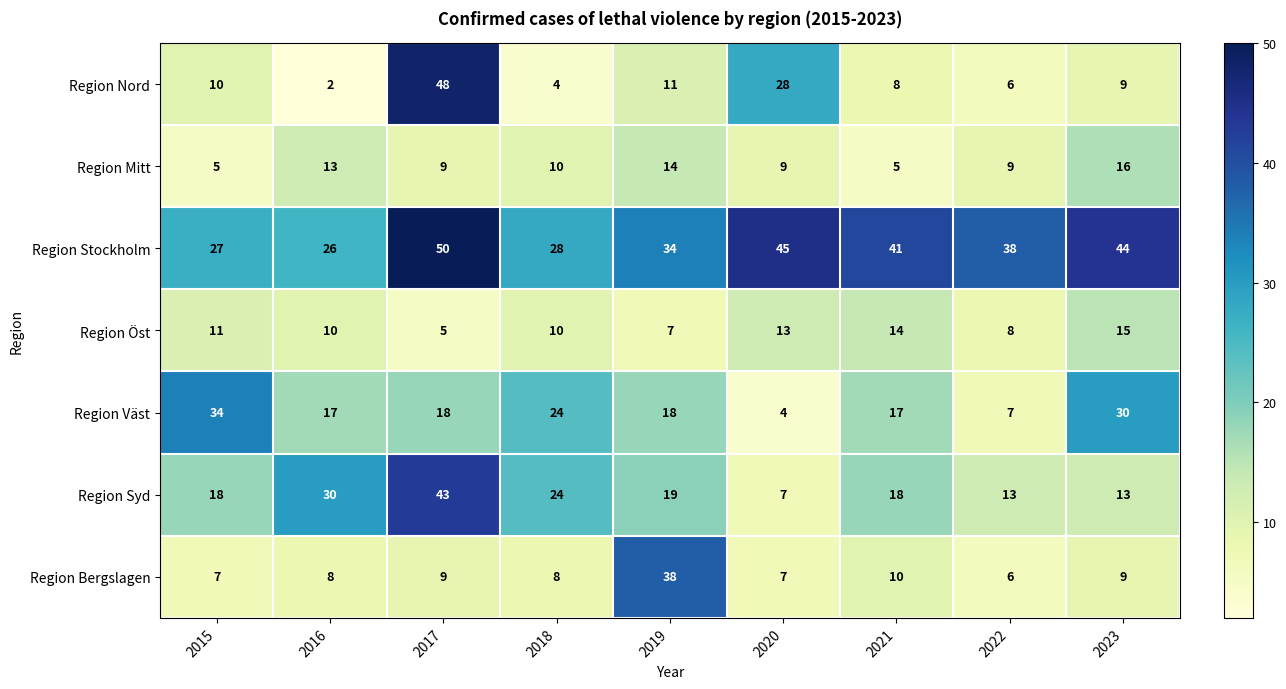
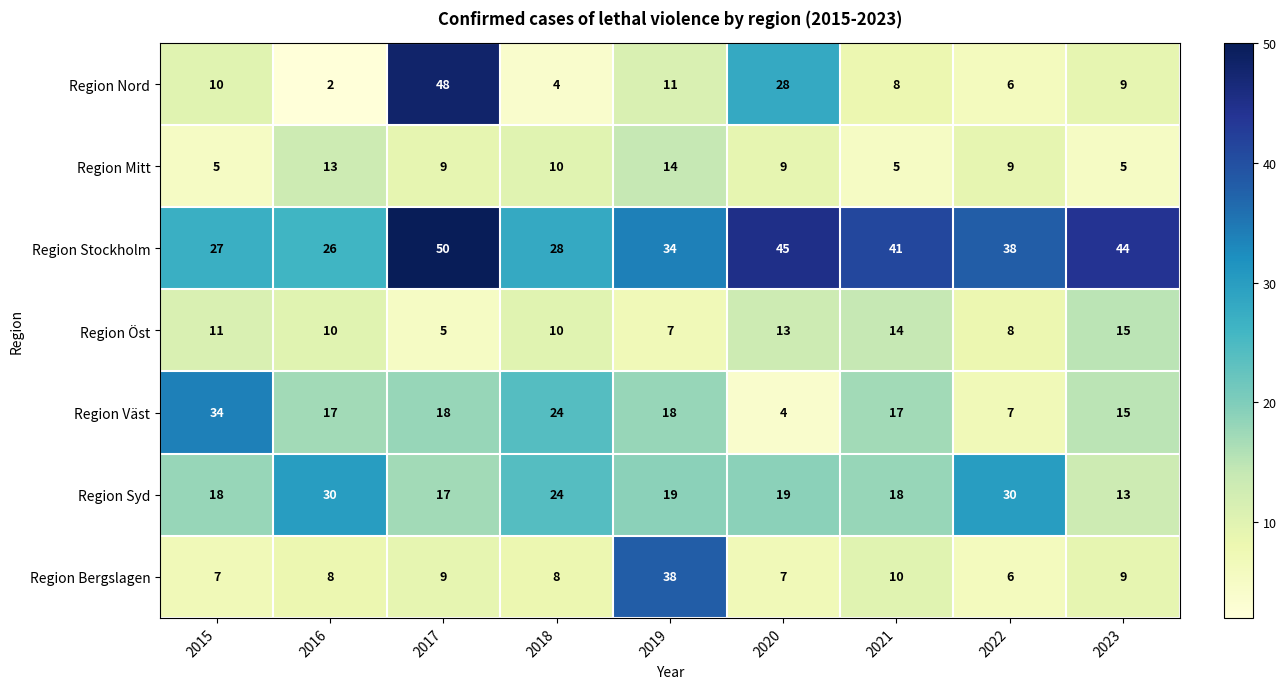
  {
    "Region Nord": {
      "2015": 10,
      "2016": 2,
      "2017": 48,
      "2018": 4,
      "2019": 11,
      "2020": 28,
      "2021": 8,
      "2022": 6,
      "2023": 9
    },
    "Region Mitt": {
      "2015": 5,
      "2016": 13,
      "2017": 9,
      "2018": 10,
      "2019": 14,
      "2020": 9,
      "2021": 5,
      "2022": 9,
-     "2023": 16
+     "2023": 5
    },
    "Region Stockholm": {
      "2015": 27,
      "2016": 26,
      "2017": 50,
      "2018": 28,
      "2019": 34,
      "2020": 45,
      "2021": 41,
      "2022": 38,
      "2023": 44
    },
    "Region Öst": {
      "2015": 11,
      "2016": 10,
      "2017": 5,
      "2018": 10,
      "2019": 7,
      "2020": 13,
      "2021": 14,
      "2022": 8,
      "2023": 15
    },
    "Region Väst": {
      "2015": 34,
      "2016": 17,
      "2017": 18,
      "2018": 24,
      "2019": 18,
      "2020": 4,
      "2021": 17,
      "2022": 7,
-     "2023": 30
+     "2023": 15
    },
    "Region Syd": {
      "2015": 18,
      "2016": 30,
-     "2017": 43,
+     "2017": 17,
      "2018": 24,
      "2019": 19,
-     "2020": 7,
+     "2020": 19,
      "2021": 18,
-     "2022": 13,
+     "2022": 30,
      "2023": 13
    },
    "Region Bergslagen": {
      "2015": 7,
      "2016": 8,
      "2017": 9,
      "2018": 8,
      "2019": 38,
      "2020": 7,
      "2021": 10,
      "2022": 6,
      "2023": 9
    }
  }
